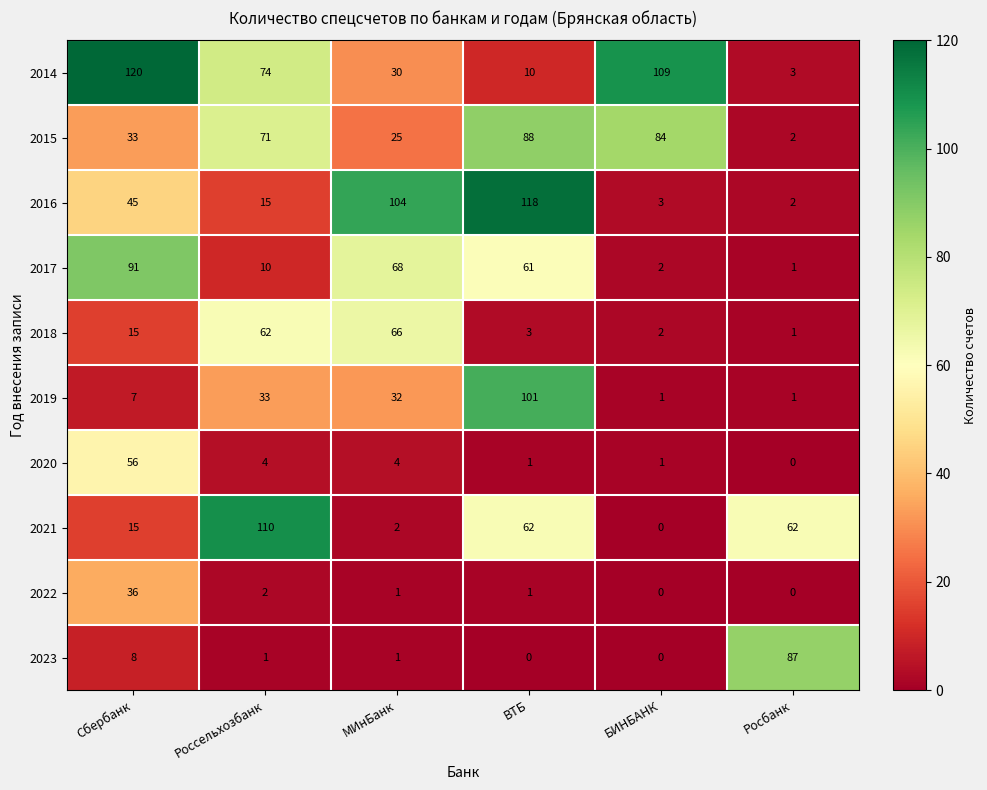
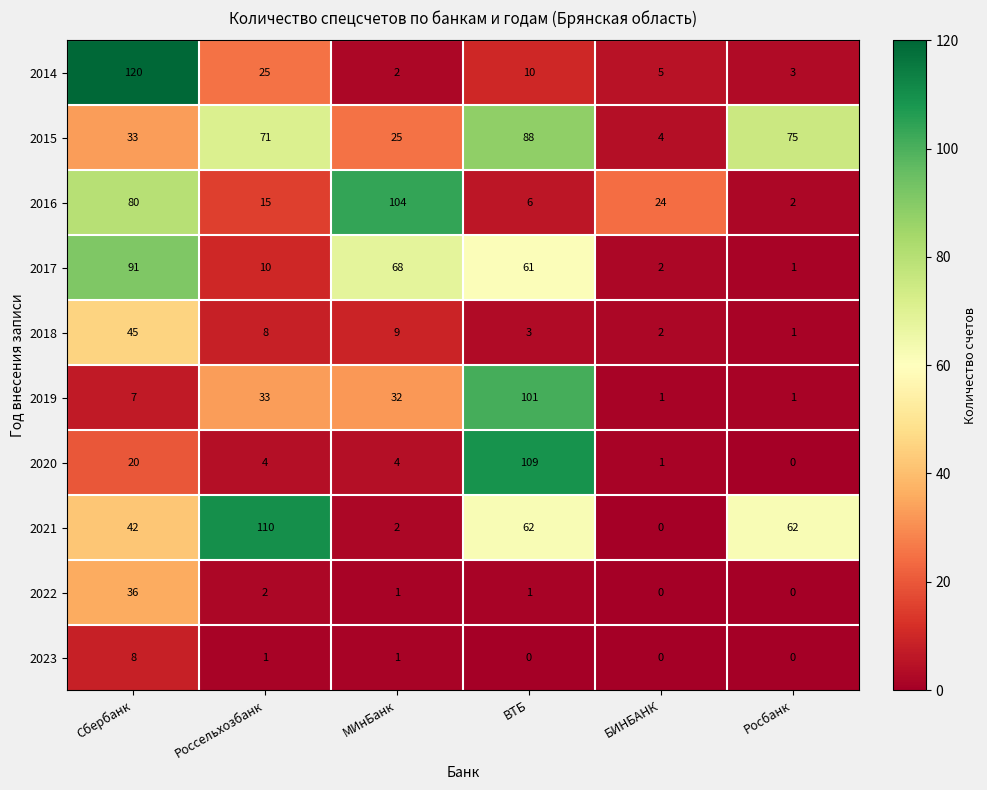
  {
    "2014": {
      "Сбербанк": 120,
-     "Россельхозбанк": 74,
-     "МИнБанк": 30,
+     "Россельхозбанк": 25,
+     "МИнБанк": 2,
      "ВТБ": 10,
-     "БИНБАНК": 109,
+     "БИНБАНК": 5,
      "Росбанк": 3
    },
    "2015": {
      "Сбербанк": 33,
      "Россельхозбанк": 71,
      "МИнБанк": 25,
      "ВТБ": 88,
-     "БИНБАНК": 84,
-     "Росбанк": 2
+     "БИНБАНК": 4,
+     "Росбанк": 75
    },
    "2016": {
-     "Сбербанк": 45,
+     "Сбербанк": 80,
      "Россельхозбанк": 15,
      "МИнБанк": 104,
-     "ВТБ": 118,
-     "БИНБАНК": 3,
+     "ВТБ": 6,
+     "БИНБАНК": 24,
      "Росбанк": 2
    },
    "2017": {
      "Сбербанк": 91,
      "Россельхозбанк": 10,
      "МИнБанк": 68,
      "ВТБ": 61,
      "БИНБАНК": 2,
      "Росбанк": 1
    },
    "2018": {
-     "Сбербанк": 15,
-     "Россельхозбанк": 62,
-     "МИнБанк": 66,
+     "Сбербанк": 45,
+     "Россельхозбанк": 8,
+     "МИнБанк": 9,
      "ВТБ": 3,
      "БИНБАНК": 2,
      "Росбанк": 1
    },
    "2019": {
      "Сбербанк": 7,
      "Россельхозбанк": 33,
      "МИнБанк": 32,
      "ВТБ": 101,
      "БИНБАНК": 1,
      "Росбанк": 1
    },
    "2020": {
-     "Сбербанк": 56,
+     "Сбербанк": 20,
      "Россельхозбанк": 4,
      "МИнБанк": 4,
-     "ВТБ": 1,
+     "ВТБ": 109,
      "БИНБАНК": 1,
      "Росбанк": 0
    },
    "2021": {
-     "Сбербанк": 15,
+     "Сбербанк": 42,
      "Россельхозбанк": 110,
      "МИнБанк": 2,
      "ВТБ": 62,
      "БИНБАНК": 0,
      "Росбанк": 62
    },
    "2022": {
      "Сбербанк": 36,
      "Россельхозбанк": 2,
      "МИнБанк": 1,
      "ВТБ": 1,
      "БИНБАНК": 0,
      "Росбанк": 0
    },
    "2023": {
      "Сбербанк": 8,
      "Россельхозбанк": 1,
      "МИнБанк": 1,
      "ВТБ": 0,
      "БИНБАНК": 0,
-     "Росбанк": 87
+     "Росбанк": 0
    }
  }
